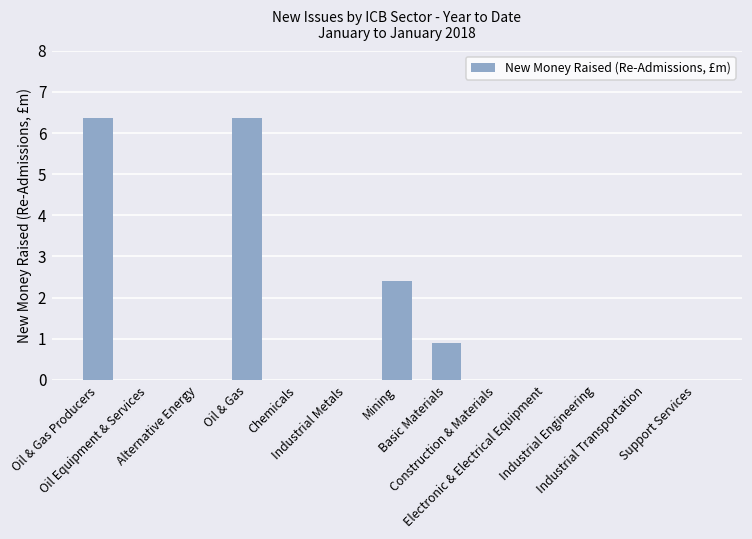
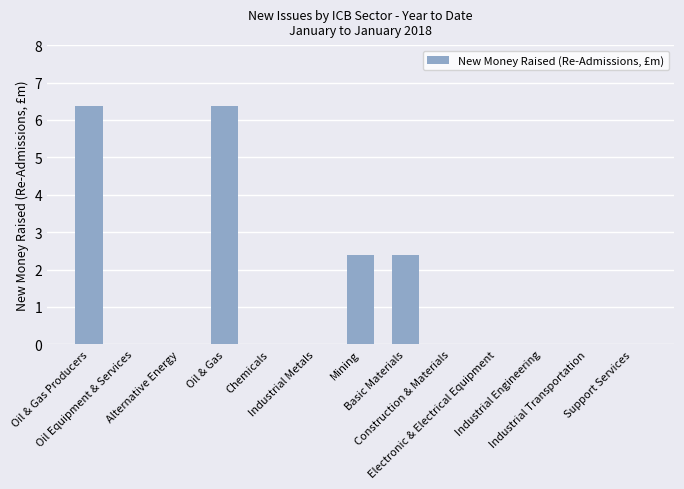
  {
    "Oil & Gas Producers": 6.4,
    "Oil Equipment & Services": 0.0,
    "Alternative Energy": 0.0,
    "Oil & Gas": 6.4,
    "Chemicals": 0.0,
    "Industrial Metals": 0.0,
    "Mining": 2.4,
-   "Basic Materials": 0.9,
+   "Basic Materials": 2.4,
    "Construction & Materials": 0.0,
    "Electronic & Electrical Equipment": 0.0,
    "Industrial Engineering": 0.0,
    "Industrial Transportation": 0.0,
    "Support Services": 0.0
  }
